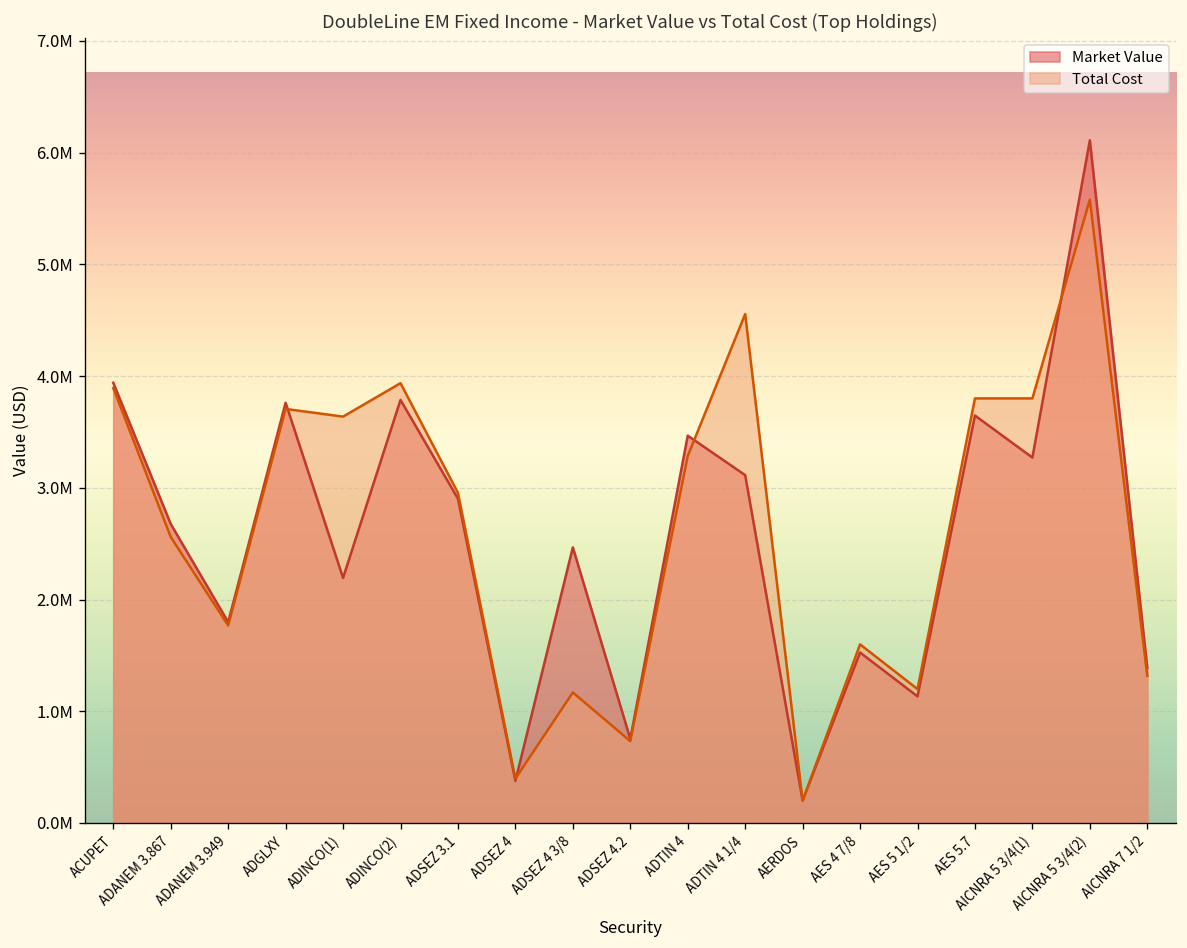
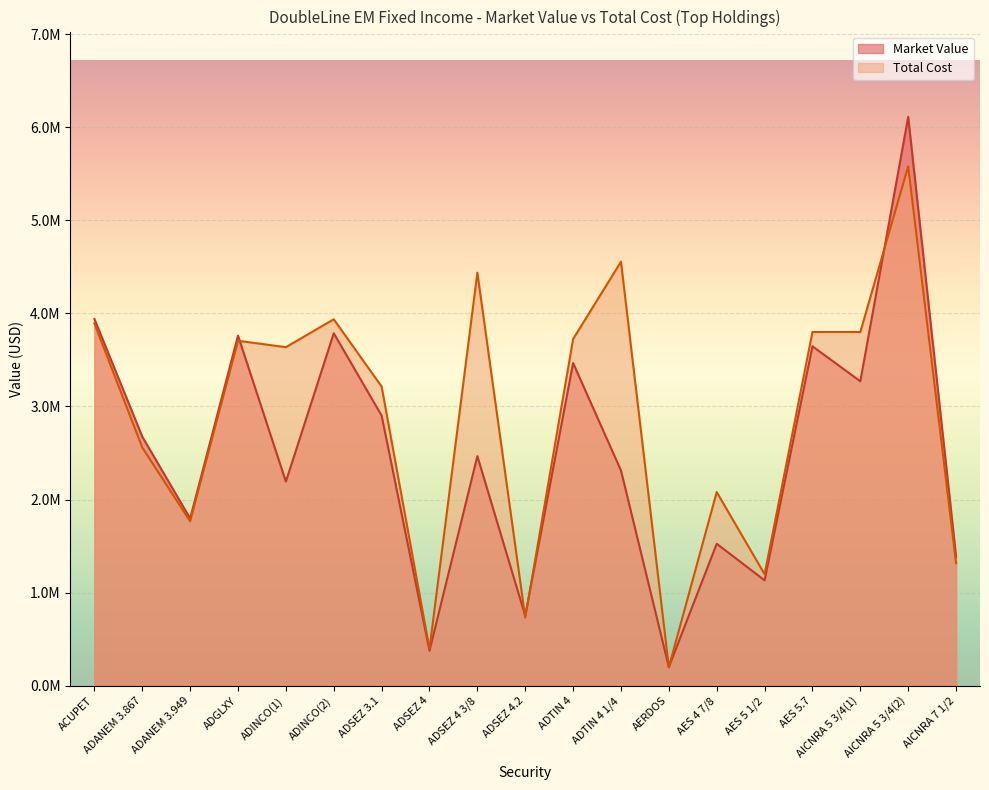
  {
    "Market Value": {
      "ACUPET": 3900000,
      "ADANEM 3.867": 2700000,
      "ADANEM 3.949": 1800000,
      "ADGLXY": 3800000,
      "ADINCO(1)": 2200000,
      "ADINCO(2)": 3800000,
      "ADSEZ 3.1": 2900000,
      "ADSEZ 4 3/8": 2500000,
      "ADTIN 4": 3500000,
-     "ADTIN 4 1/4": 3100000,
+     "ADTIN 4 1/4": 2300000,
      "AES 4 7/8": 1500000,
      "AES 5 1/2": 1100000,
      "AES 5.7": 3600000,
      "AICNRA 5 3/4(1)": 3300000,
      "AICNRA 5 3/4(2)": 6100000,
      "AICNRA 7 1/2": 1400000
    },
    "Total Cost": {
      "ACUPET": 3900000,
      "ADANEM 3.867": 2600000,
      "ADANEM 3.949": 1800000,
      "ADGLXY": 3700000,
      "ADINCO(1)": 3600000,
      "ADINCO(2)": 3900000,
-     "ADSEZ 3.1": 3000000,
-     "ADSEZ 4 3/8": 1200000,
-     "ADTIN 4": 3300000,
+     "ADSEZ 3.1": 3200000,
+     "ADSEZ 4 3/8": 4400000,
+     "ADTIN 4": 3700000,
      "ADTIN 4 1/4": 4600000,
-     "AES 4 7/8": 1600000,
+     "AES 4 7/8": 2100000,
      "AES 5 1/2": 1200000,
      "AES 5.7": 3800000,
      "AICNRA 5 3/4(1)": 3800000,
      "AICNRA 5 3/4(2)": 5600000,
      "AICNRA 7 1/2": 1300000
    }
  }
